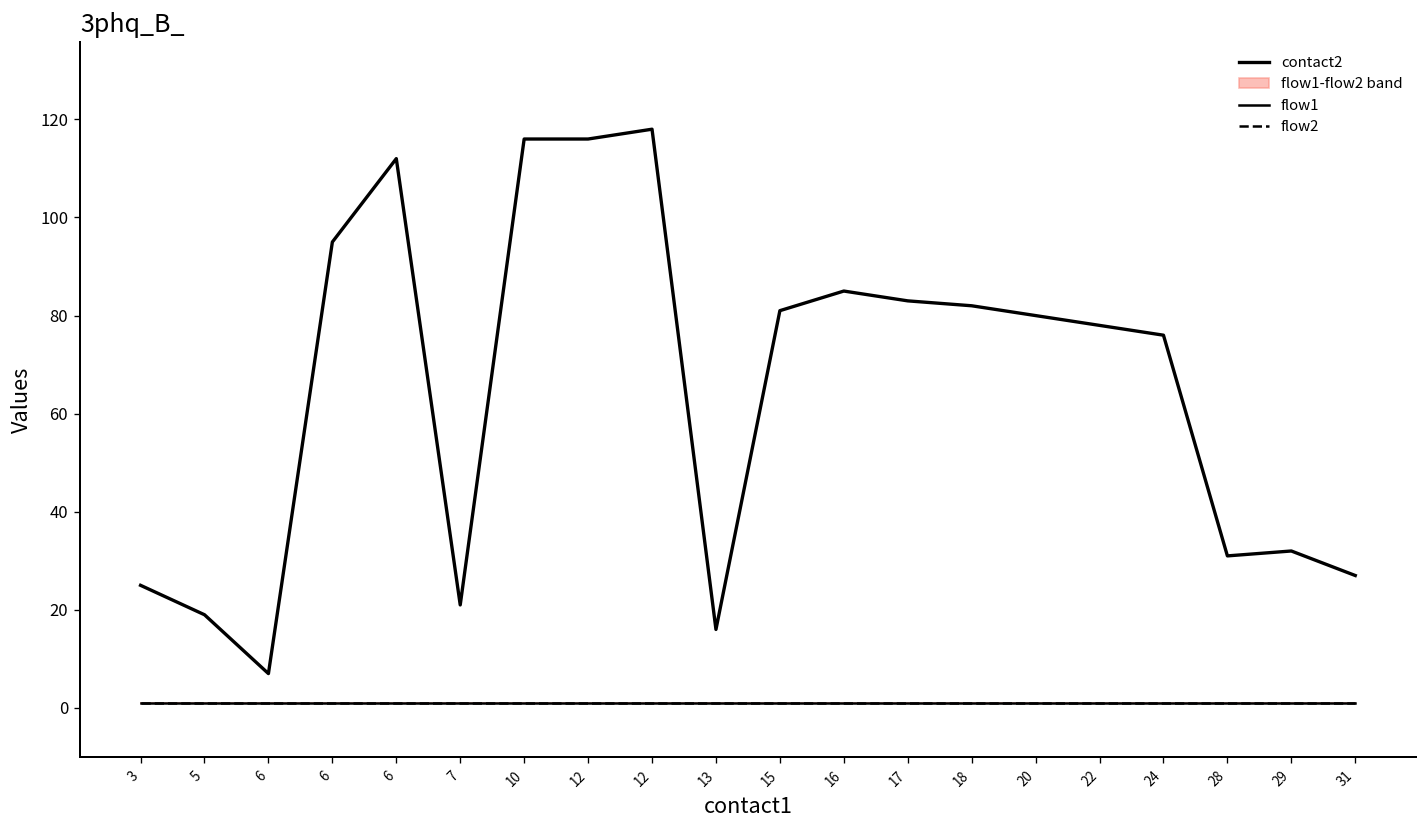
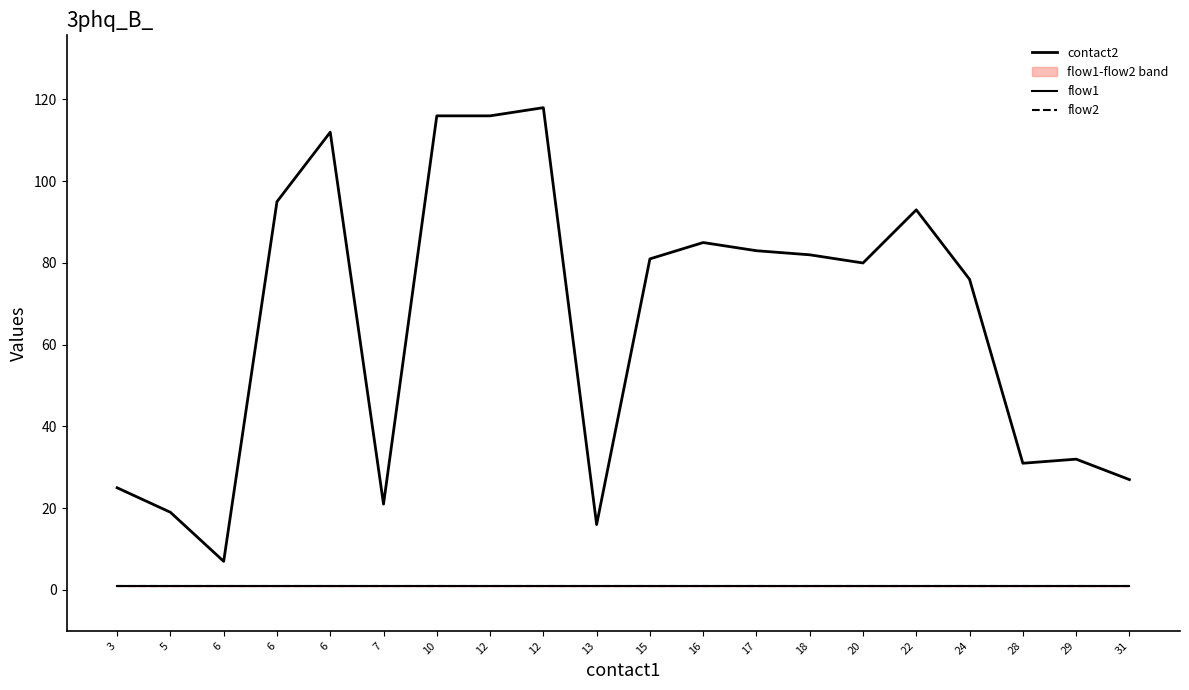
  {
    "contact2": {
      "3": 25,
      "5": 19,
      "7": 21,
      "10": 116,
      "13": 16,
      "15": 81,
      "16": 85,
      "17": 83,
      "18": 82,
      "20": 80,
-     "22": 78,
+     "22": 93,
      "24": 76,
      "28": 31,
      "29": 32,
      "31": 27
    },
    "flow1-flow2 band": {
      "3": 1,
      "5": 1,
      "7": 1,
      "10": 1,
      "13": 1,
      "15": 1,
      "16": 1,
      "17": 1,
      "18": 1,
      "20": 1,
      "22": 1,
      "24": 1,
      "28": 1,
      "29": 1,
      "31": 1
    }
  }
